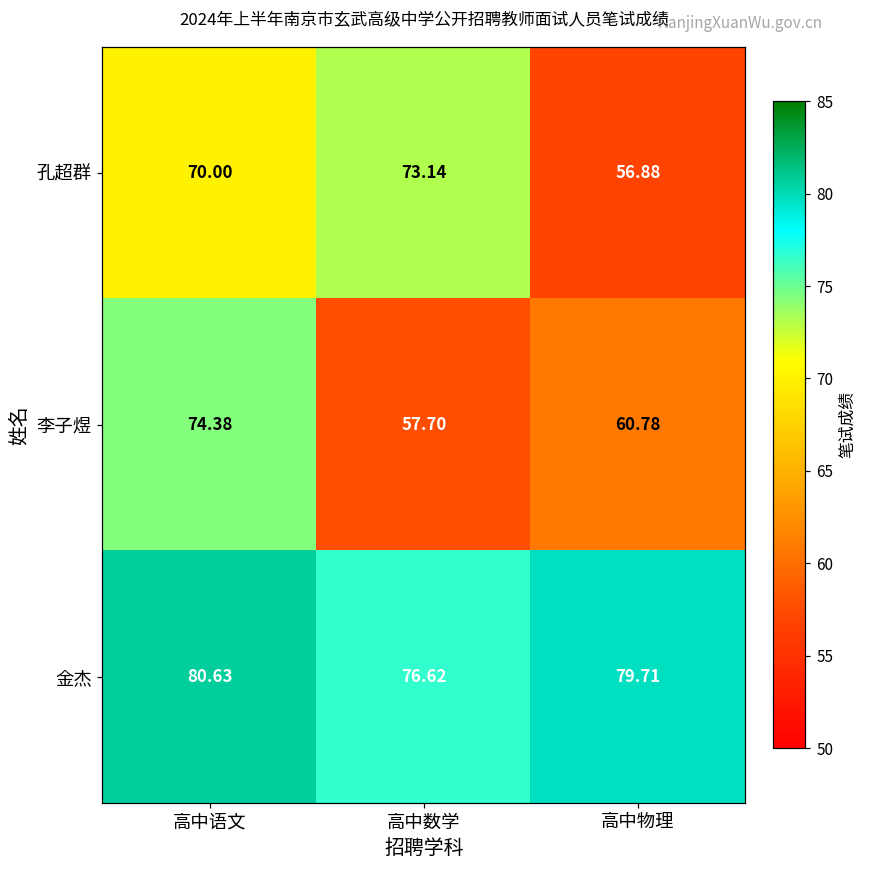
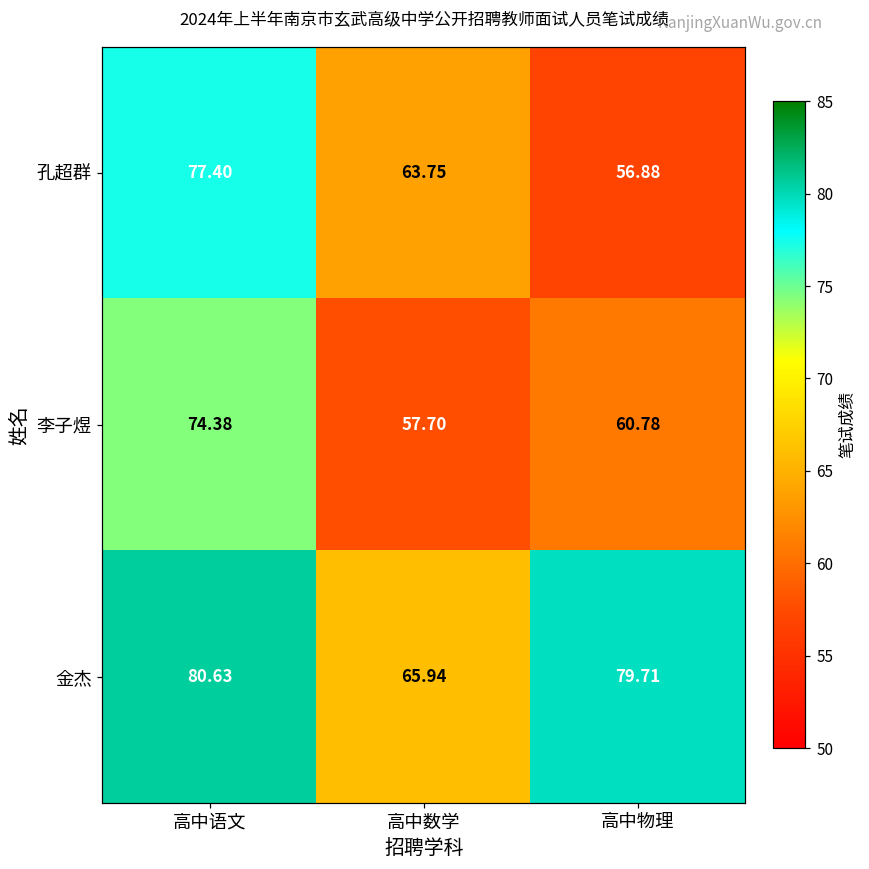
  {
    "孔超群": {
-     "高中语文": 70.00,
-     "高中数学": 73.14,
+     "高中语文": 77.40,
+     "高中数学": 63.75,
      "高中物理": 56.88
    },
    "李子煜": {
      "高中语文": 74.38,
      "高中数学": 57.70,
      "高中物理": 60.78
    },
    "金杰": {
      "高中语文": 80.63,
-     "高中数学": 76.62,
+     "高中数学": 65.94,
      "高中物理": 79.71
    }
  }
